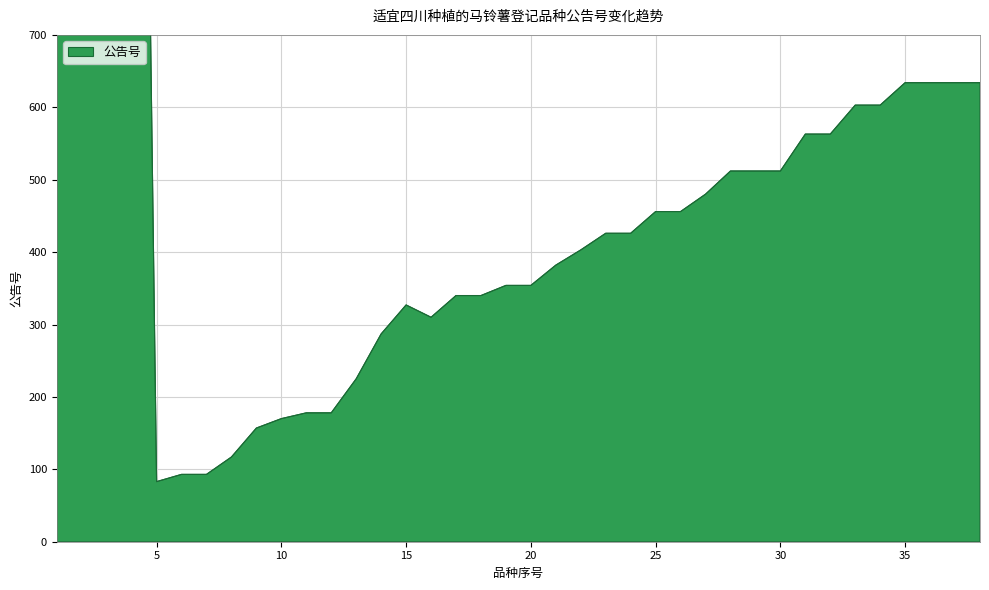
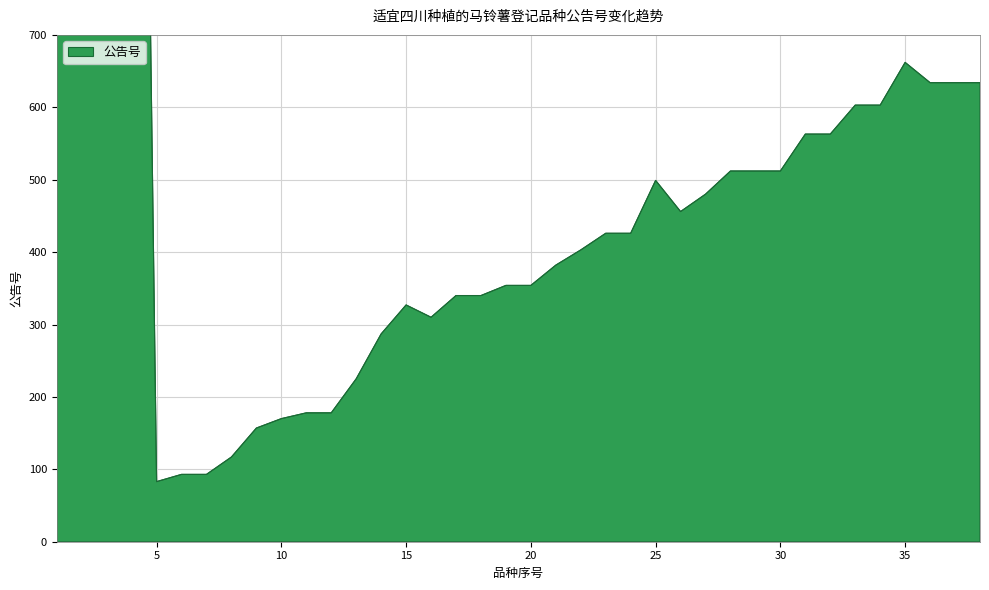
  {
    "5": 80,
    "10": 170,
    "15": 330,
    "20": 350,
-   "25": 460,
+   "25": 500,
    "30": 510,
-   "35": 630
+   "35": 660
  }
